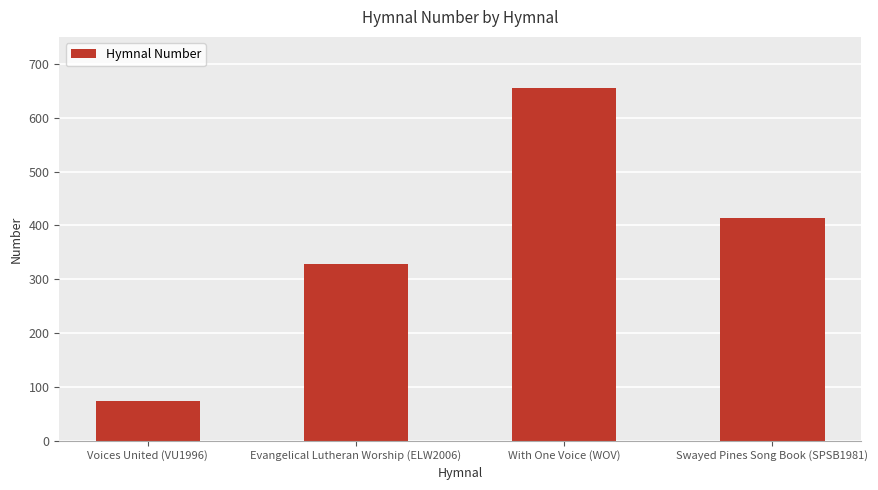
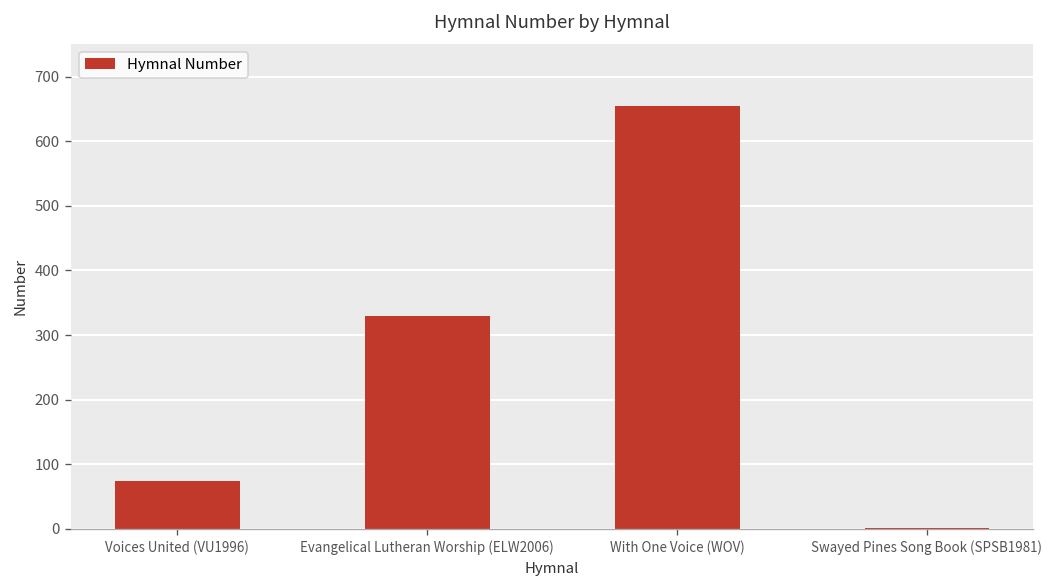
  {
    "Voices United (VU1996)": 70,
    "Evangelical Lutheran Worship (ELW2006)": 330,
    "With One Voice (WOV)": 660,
-   "Swayed Pines Song Book (SPSB1981)": 410
+   "Swayed Pines Song Book (SPSB1981)": 0
  }
